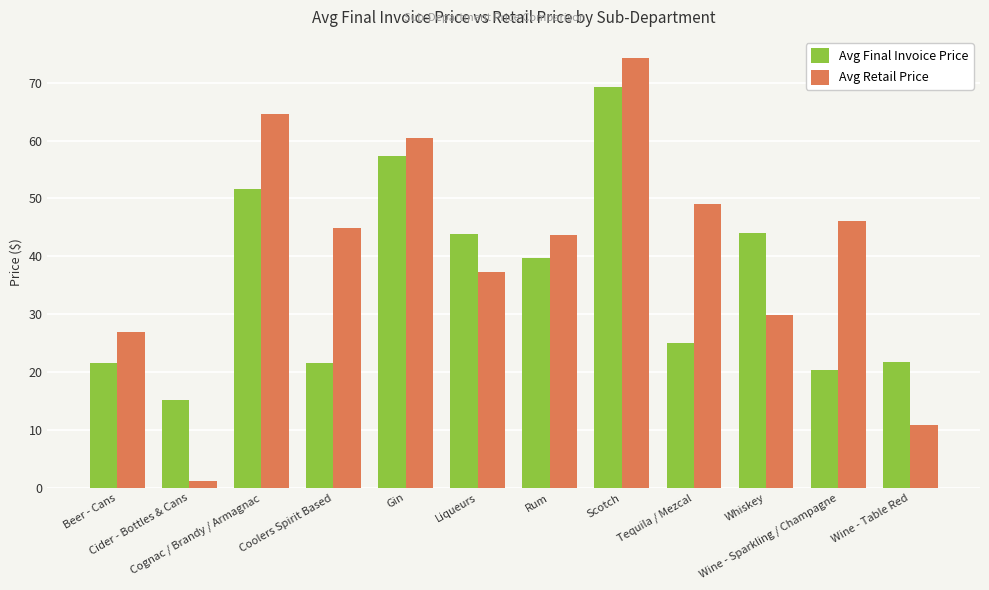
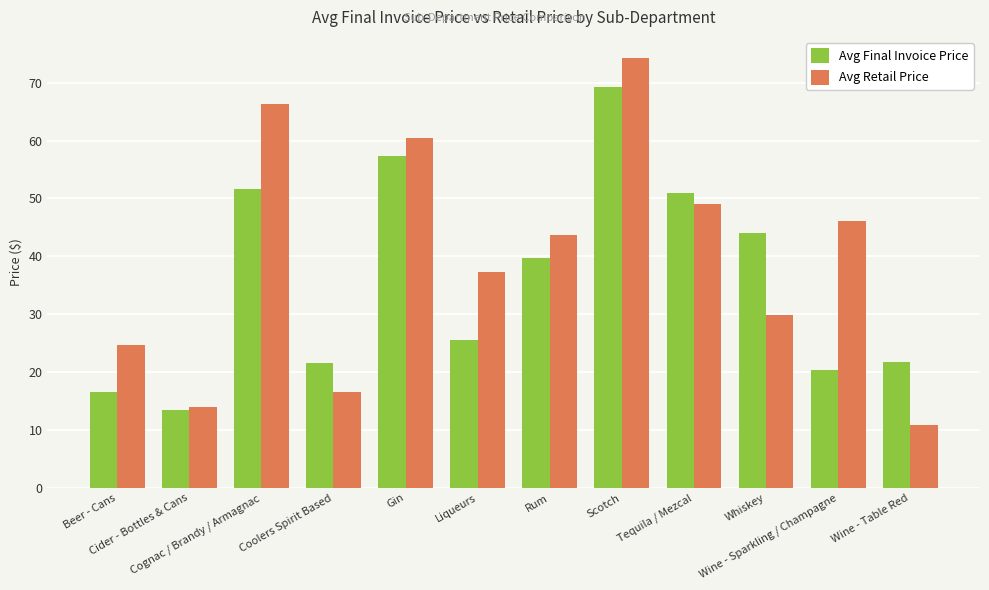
  {
    "Avg Final Invoice Price": {
-     "Beer - Cans": 22,
-     "Cider - Bottles & Cans": 15,
+     "Beer - Cans": 17,
+     "Cider - Bottles & Cans": 13,
      "Cognac / Brandy / Armagnac": 52,
      "Coolers Spirit Based": 22,
      "Gin": 57,
-     "Liqueurs": 44,
+     "Liqueurs": 26,
      "Rum": 40,
      "Scotch": 69,
-     "Tequila / Mezcal": 25,
+     "Tequila / Mezcal": 51,
      "Whiskey": 44,
      "Wine - Sparkling / Champagne": 20,
      "Wine - Table Red": 22
    },
    "Avg Retail Price": {
-     "Beer - Cans": 27,
-     "Cider - Bottles & Cans": 1,
-     "Cognac / Brandy / Armagnac": 65,
-     "Coolers Spirit Based": 45,
+     "Beer - Cans": 25,
+     "Cider - Bottles & Cans": 14,
+     "Cognac / Brandy / Armagnac": 66,
+     "Coolers Spirit Based": 17,
      "Gin": 60,
      "Liqueurs": 37,
      "Rum": 44,
      "Scotch": 74,
      "Tequila / Mezcal": 49,
      "Whiskey": 30,
      "Wine - Sparkling / Champagne": 46,
      "Wine - Table Red": 11
    }
  }
